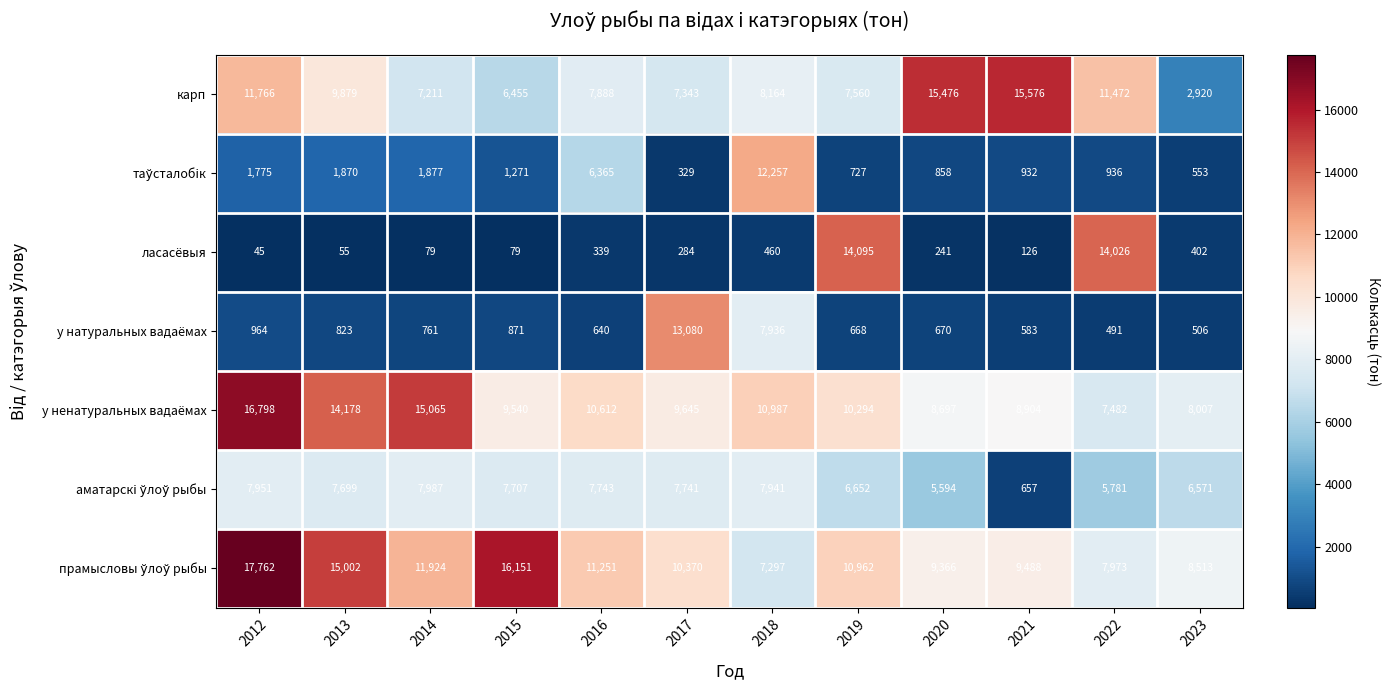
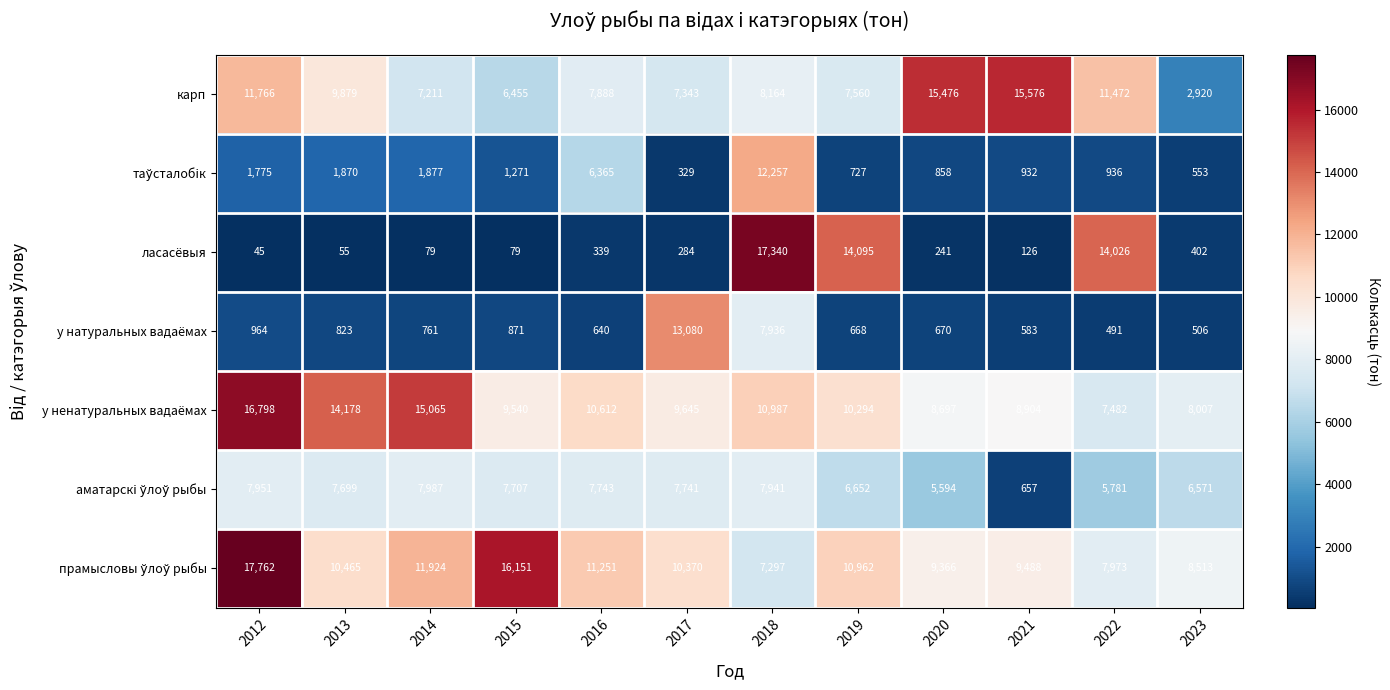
  {
    "карп": {
      "2012": "11,766",
      "2015": "6,455",
      "2020": "15,476",
      "2021": "15,576",
      "2022": "11,472",
      "2023": "2,920"
    },
    "таўсталобік": {
      "2012": "1,775",
      "2013": "1,870",
      "2014": "1,877",
      "2015": "1,271",
      "2016": "6,365",
      "2017": "329",
      "2018": "12,257",
      "2019": "727",
      "2020": "858",
      "2021": "932",
      "2022": "936",
      "2023": "553"
    },
    "ласасёвыя": {
      "2012": "45",
      "2013": "55",
      "2014": "79",
      "2015": "79",
      "2016": "339",
      "2017": "284",
-     "2018": "460",
+     "2018": "17,340",
      "2019": "14,095",
      "2020": "241",
      "2021": "126",
      "2022": "14,026",
      "2023": "402"
    },
    "у натуральных вадаёмах": {
      "2012": "964",
      "2013": "823",
      "2014": "761",
      "2015": "871",
      "2016": "640",
      "2017": "13,080",
      "2019": "668",
      "2020": "670",
      "2021": "583",
      "2022": "491",
      "2023": "506"
    },
    "у ненатуральных вадаёмах": {
      "2012": "16,798",
      "2013": "14,178",
      "2014": "15,065",
      "2016": "10,612",
      "2018": "10,987"
    },
    "аматарскі ўлоў рыбы": {
      "2019": "6,652",
      "2020": "5,594",
      "2021": "657",
      "2022": "5,781",
      "2023": "6,571"
    },
    "прамысловы ўлоў рыбы": {
      "2012": "17,762",
-     "2013": "15,002",
+     "2013": "10,465",
      "2014": "11,924",
      "2015": "16,151",
      "2016": "11,251",
      "2017": "10,370",
      "2019": "10,962"
    }
  }
